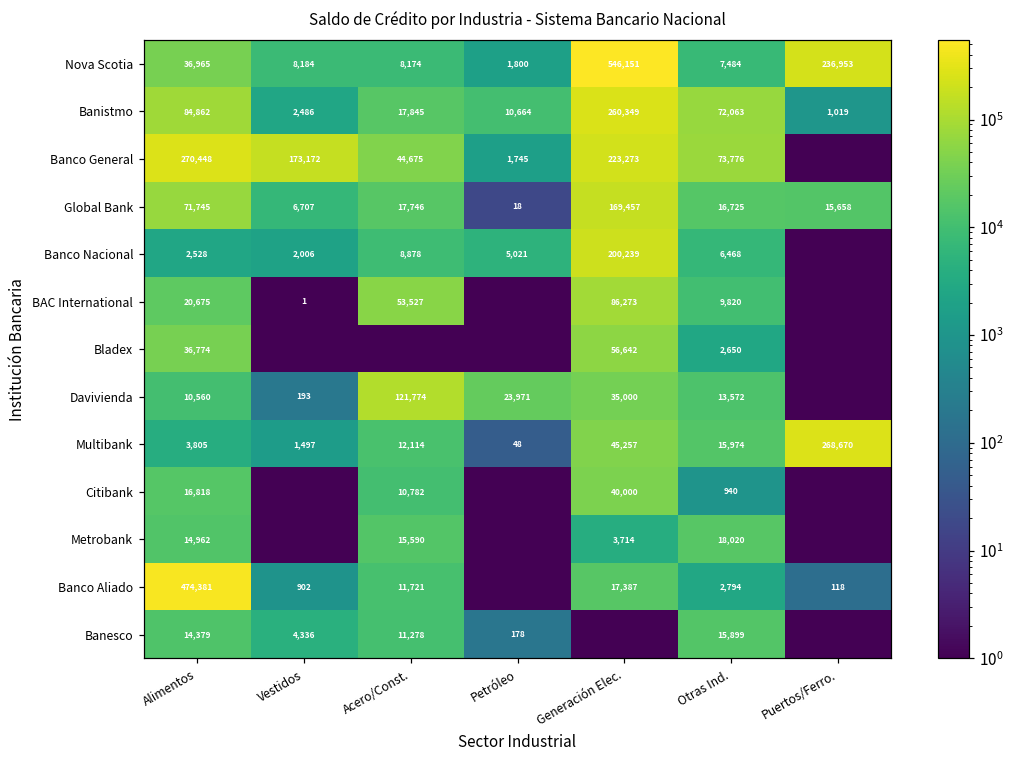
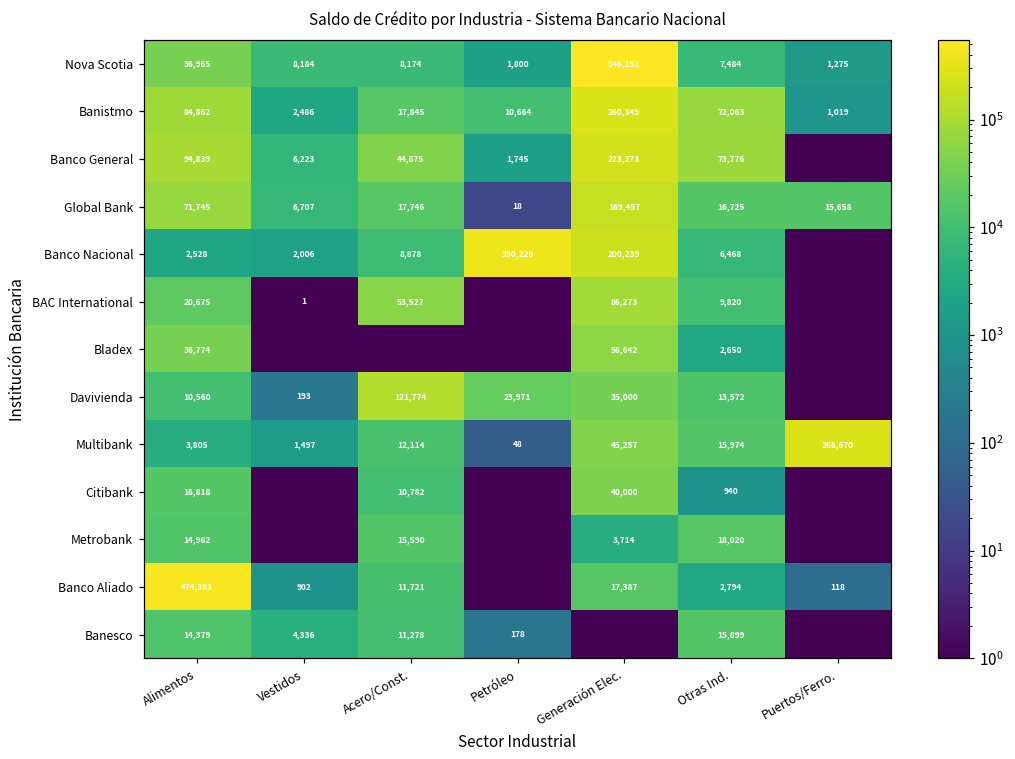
  {
    "Nova Scotia": {
      "Alimentos": "36,965",
      "Vestidos": "8,184",
      "Acero/Const.": "8,174",
      "Petróleo": "1,800",
      "Generación Elec.": "546,151",
      "Otras Ind.": "7,484",
-     "Puertos/Ferro.": "236,953"
+     "Puertos/Ferro.": "1,275"
    },
    "Banistmo": {
      "Alimentos": "84,862",
      "Vestidos": "2,486",
      "Acero/Const.": "17,845",
      "Petróleo": "10,664",
      "Generación Elec.": "260,349",
      "Otras Ind.": "72,063",
      "Puertos/Ferro.": "1,019"
    },
    "Banco General": {
-     "Alimentos": "270,448",
-     "Vestidos": "173,172",
+     "Alimentos": "94,839",
+     "Vestidos": "6,223",
      "Acero/Const.": "44,675",
      "Petróleo": "1,745",
      "Generación Elec.": "223,273",
      "Otras Ind.": "73,776"
    },
    "Global Bank": {
      "Alimentos": "71,745",
      "Vestidos": "6,707",
      "Acero/Const.": "17,746",
      "Petróleo": "18",
      "Generación Elec.": "169,457",
      "Otras Ind.": "16,725",
      "Puertos/Ferro.": "15,658"
    },
    "Banco Nacional": {
      "Alimentos": "2,528",
      "Vestidos": "2,006",
      "Acero/Const.": "8,878",
-     "Petróleo": "5,021",
+     "Petróleo": "390,226",
      "Generación Elec.": "200,239",
      "Otras Ind.": "6,468"
    },
    "BAC International": {
      "Alimentos": "20,675",
      "Vestidos": "1",
      "Acero/Const.": "53,527",
      "Generación Elec.": "86,273",
      "Otras Ind.": "9,820"
    },
    "Bladex": {
      "Alimentos": "36,774",
      "Generación Elec.": "56,642",
      "Otras Ind.": "2,650"
    },
    "Davivienda": {
      "Alimentos": "10,560",
      "Vestidos": "193",
      "Acero/Const.": "121,774",
      "Petróleo": "23,971",
      "Generación Elec.": "35,000",
      "Otras Ind.": "13,572"
    },
    "Multibank": {
      "Alimentos": "3,805",
      "Vestidos": "1,497",
      "Acero/Const.": "12,114",
      "Petróleo": "48",
      "Generación Elec.": "45,257",
      "Otras Ind.": "15,974",
      "Puertos/Ferro.": "268,670"
    },
    "Citibank": {
      "Alimentos": "16,818",
      "Acero/Const.": "10,782",
      "Generación Elec.": "40,000",
      "Otras Ind.": "940"
    },
    "Metrobank": {
      "Alimentos": "14,962",
      "Acero/Const.": "15,590",
      "Generación Elec.": "3,714",
      "Otras Ind.": "18,020"
    },
    "Banco Aliado": {
      "Alimentos": "474,381",
      "Vestidos": "902",
      "Acero/Const.": "11,721",
      "Generación Elec.": "17,387",
      "Otras Ind.": "2,794",
      "Puertos/Ferro.": "118"
    },
    "Banesco": {
      "Alimentos": "14,379",
      "Vestidos": "4,336",
      "Acero/Const.": "11,278",
      "Petróleo": "178",
      "Otras Ind.": "15,899"
    }
  }
